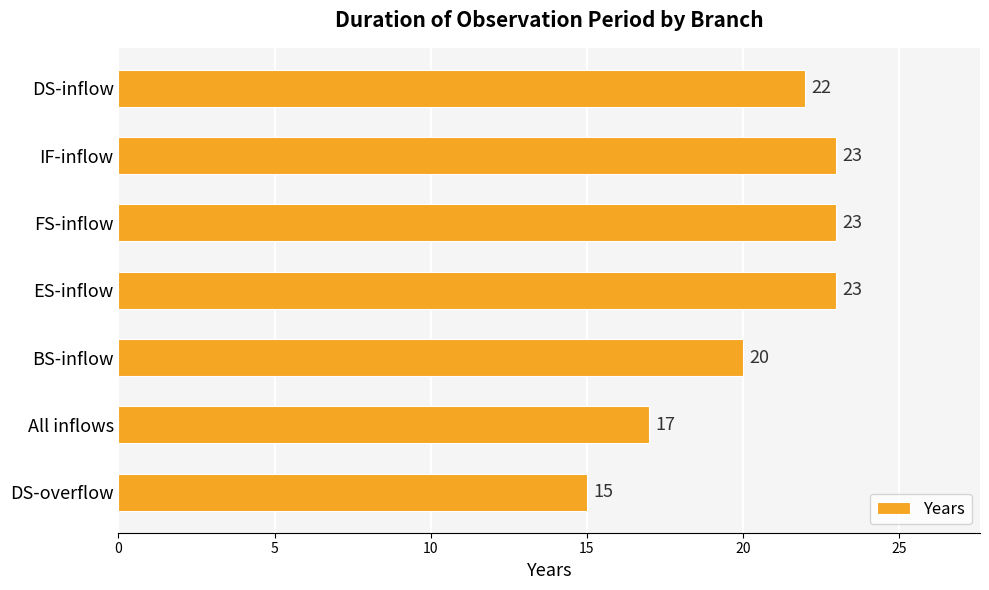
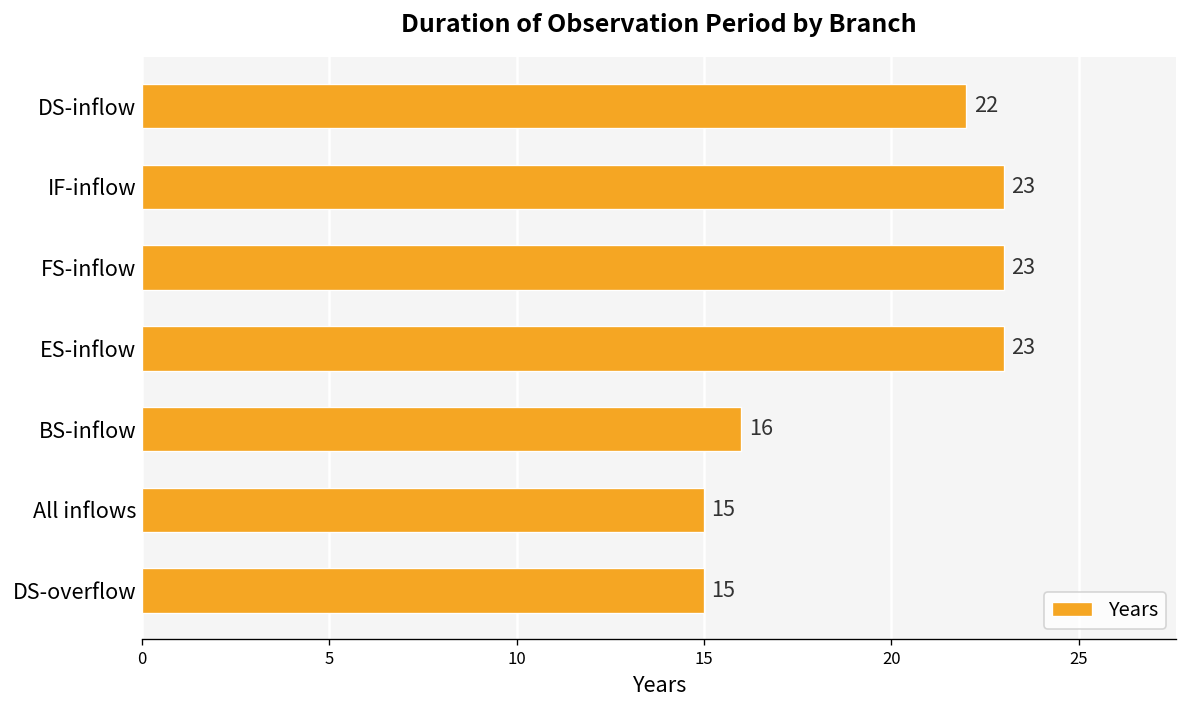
  {
    "DS-inflow": 22,
    "IF-inflow": 23,
    "FS-inflow": 23,
    "ES-inflow": 23,
-   "BS-inflow": 20,
-   "All inflows": 17,
+   "BS-inflow": 16,
+   "All inflows": 15,
    "DS-overflow": 15
  }
